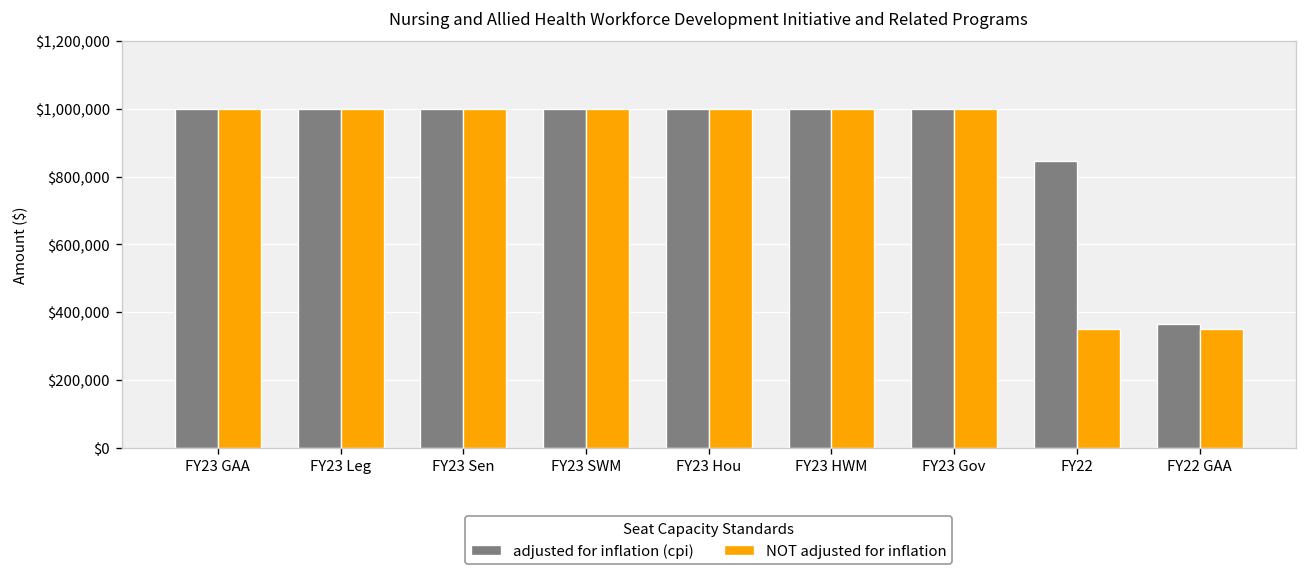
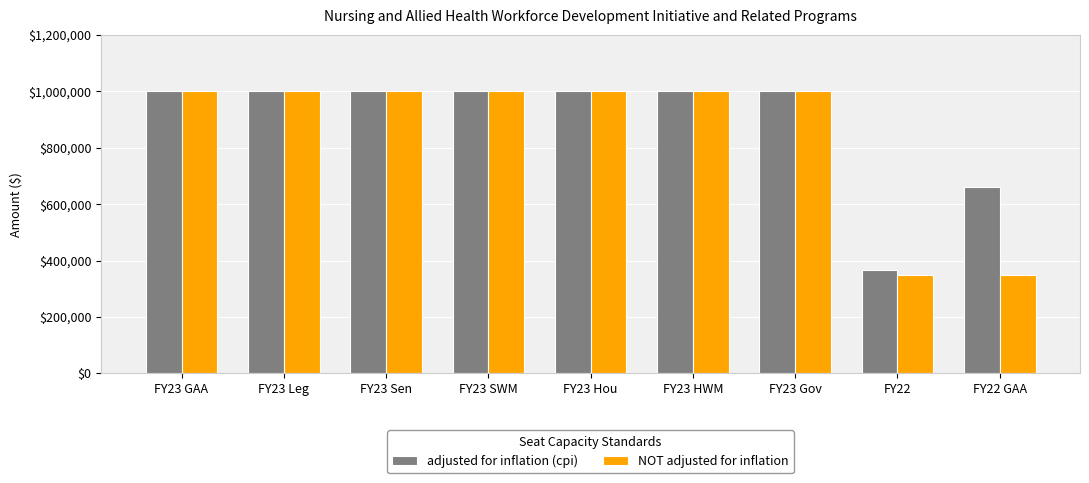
  {
    "adjusted for inflation (cpi)": {
      "FY23 GAA": "$1,000,000",
      "FY23 Leg": "$1,000,000",
      "FY23 Sen": "$1,000,000",
      "FY23 SWM": "$1,000,000",
      "FY23 Hou": "$1,000,000",
      "FY23 HWM": "$1,000,000",
      "FY23 Gov": "$1,000,000",
-     "FY22": "$850,000",
-     "FY22 GAA": "$370,000"
+     "FY22": "$370,000",
+     "FY22 GAA": "$660,000"
    },
    "NOT adjusted for inflation": {
      "FY23 GAA": "$1,000,000",
      "FY23 Leg": "$1,000,000",
      "FY23 Sen": "$1,000,000",
      "FY23 SWM": "$1,000,000",
      "FY23 Hou": "$1,000,000",
      "FY23 HWM": "$1,000,000",
      "FY23 Gov": "$1,000,000",
      "FY22": "$350,000",
      "FY22 GAA": "$350,000"
    }
  }
